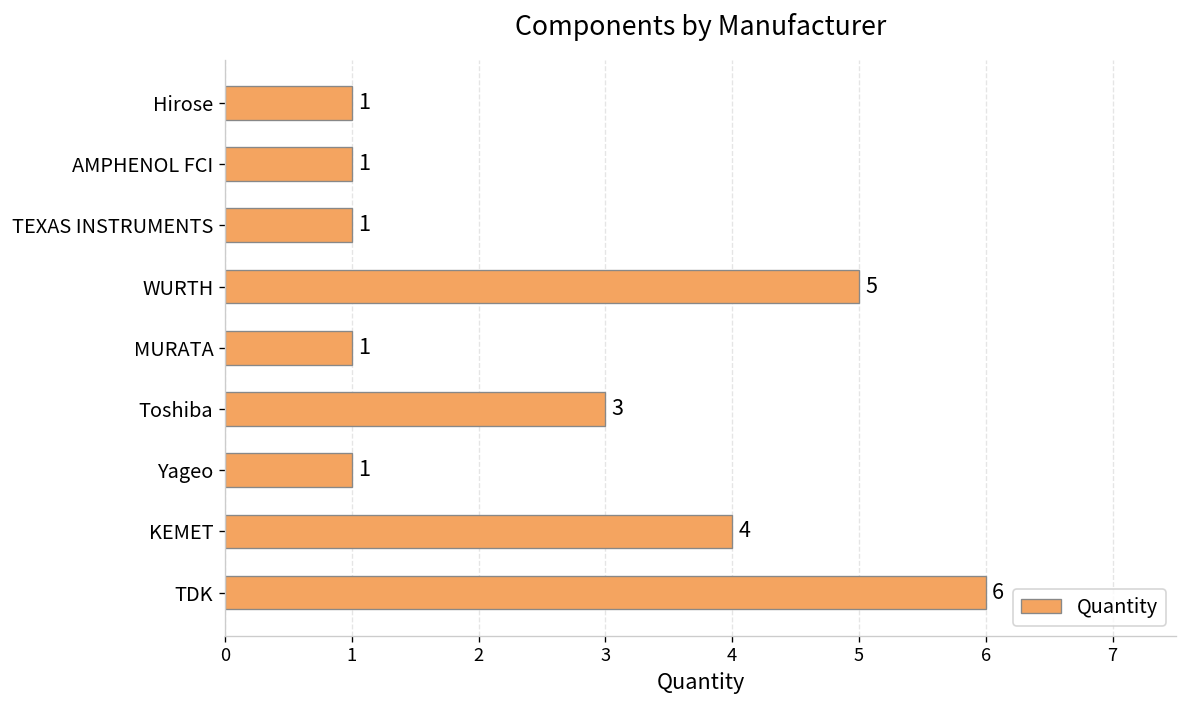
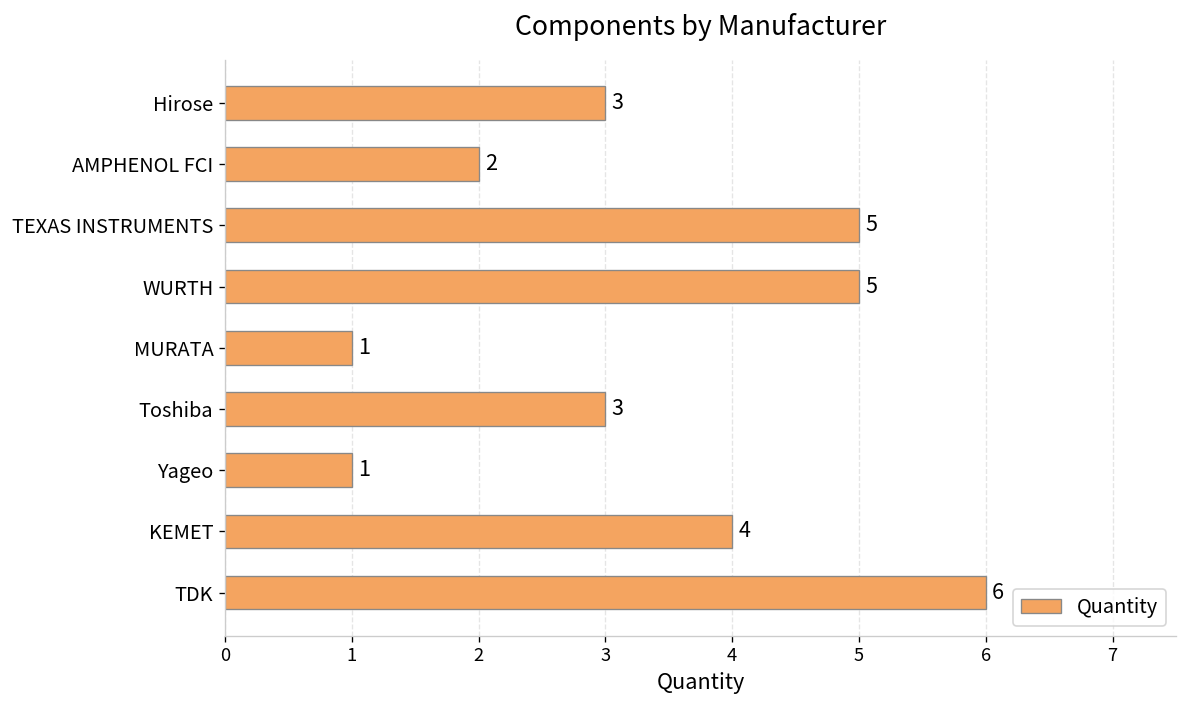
  {
-   "Hirose": 1,
-   "AMPHENOL FCI": 1,
-   "TEXAS INSTRUMENTS": 1,
+   "Hirose": 3,
+   "AMPHENOL FCI": 2,
+   "TEXAS INSTRUMENTS": 5,
    "WURTH": 5,
    "MURATA": 1,
    "Toshiba": 3,
    "Yageo": 1,
    "KEMET": 4,
    "TDK": 6
  }
